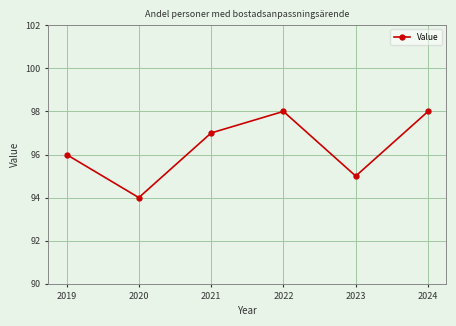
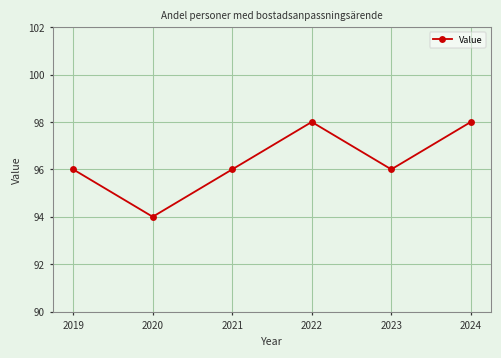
  {
    "2019": 96,
    "2020": 94,
-   "2021": 97,
+   "2021": 96,
    "2022": 98,
-   "2023": 95,
+   "2023": 96,
    "2024": 98
  }
